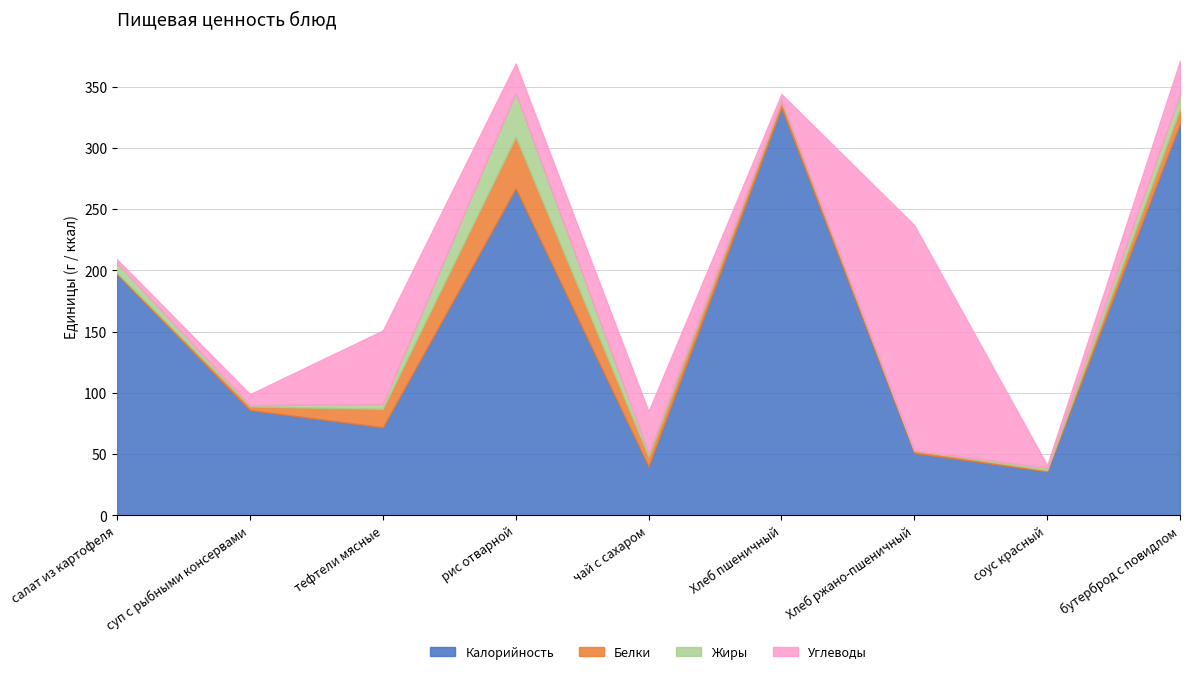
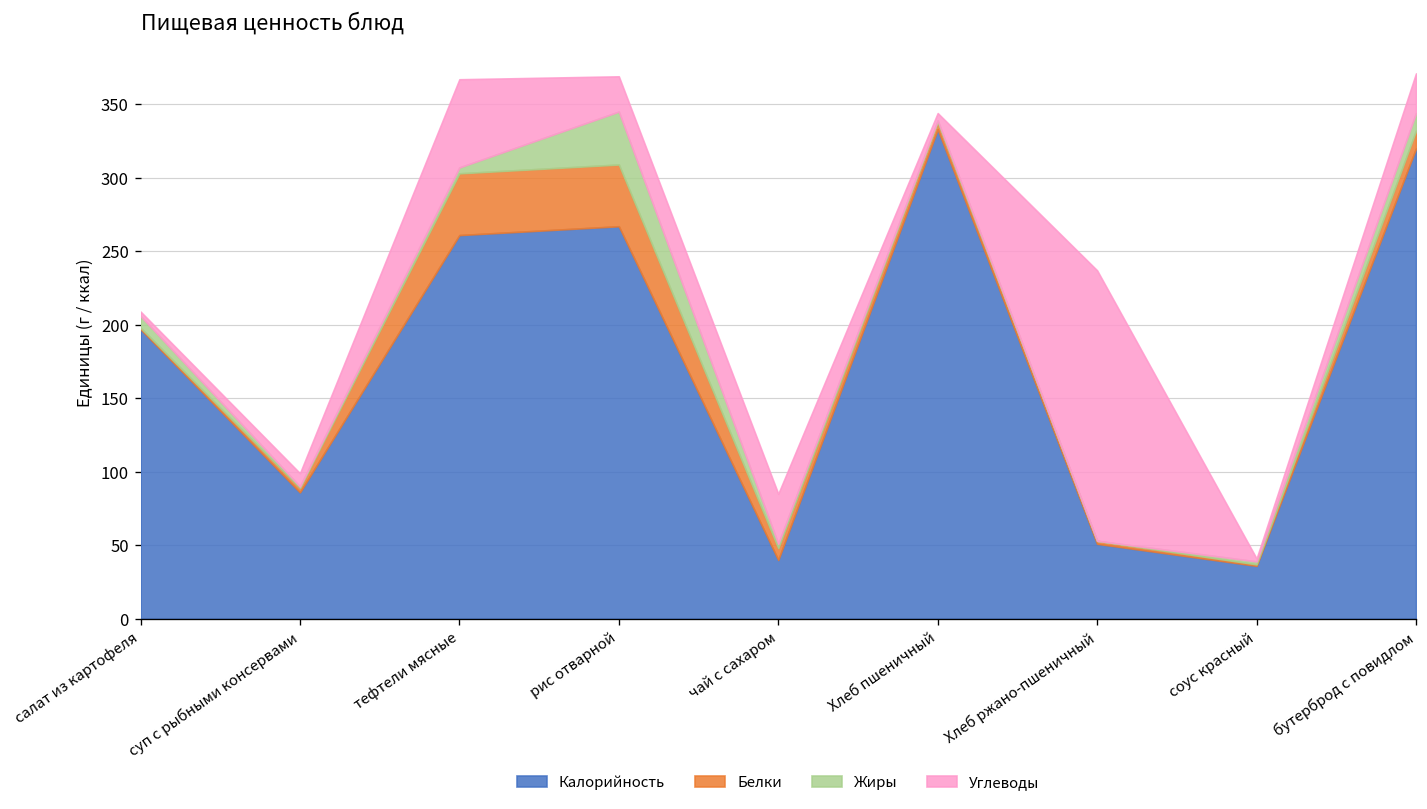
  {
    "Калорийность": {
      "суп с рыбными консервами": 86,
-     "тефтели мясные": 72,
+     "тефтели мясные": 261,
      "рис отварной": 267,
      "чай с сахаром": 40,
      "Хлеб пшеничный": 333,
      "бутерброд с повидлом": 320
    },
    "Белки": {
-     "тефтели мясные": 15,
+     "тефтели мясные": 42,
      "рис отварной": 42,
      "чай с сахаром": 8,
      "бутерброд с повидлом": 12
    },
    "Жиры": {
      "салат из картофеля": 8,
      "тефтели мясные": 4,
      "рис отварной": 36,
      "чай с сахаром": 3,
      "бутерброд с повидлом": 12
    },
    "Углеводы": {
      "салат из картофеля": 3,
      "суп с рыбными консервами": 9,
      "тефтели мясные": 60,
      "рис отварной": 24,
      "чай с сахаром": 34,
      "Хлеб пшеничный": 5,
      "Хлеб ржано-пшеничный": 184,
      "бутерброд с повидлом": 27
    }
  }
